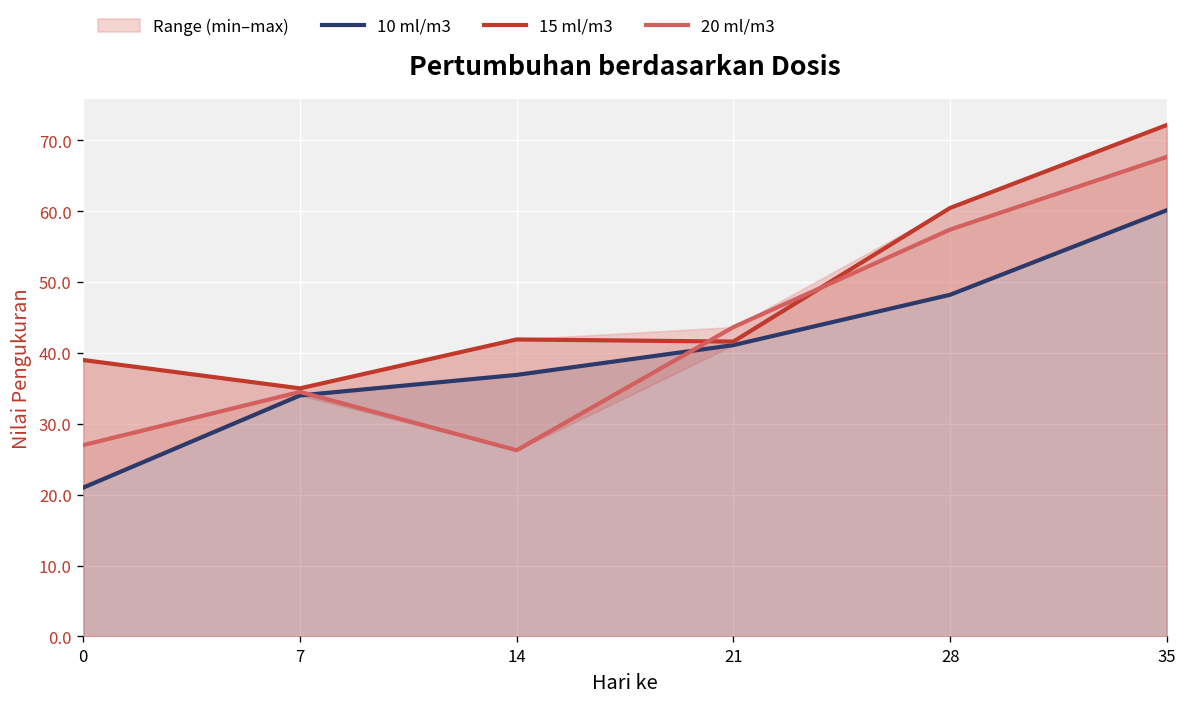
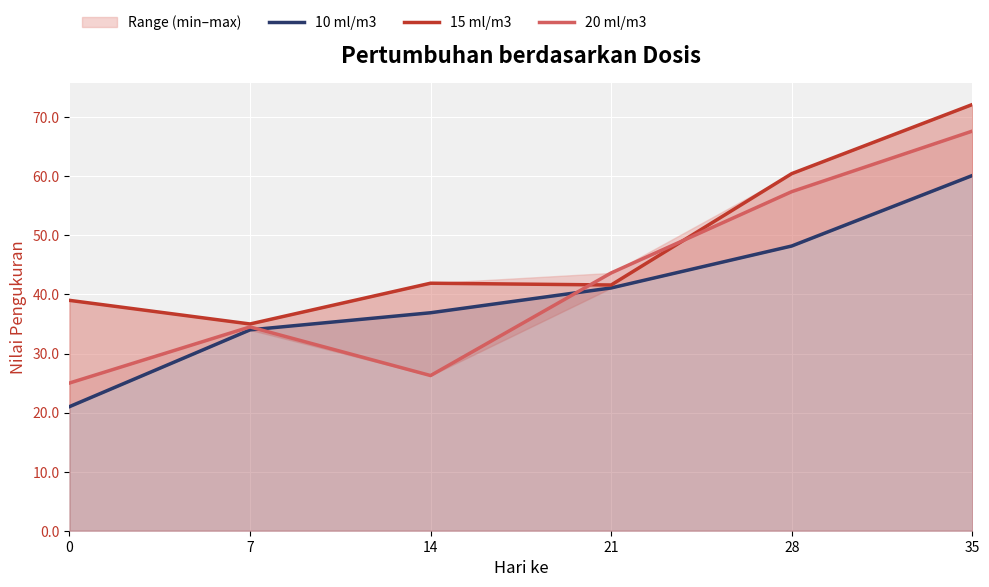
  {
    "10 ml/m3": {
      "0": 21,
      "7": 34,
      "14": 37,
      "21": 41,
      "28": 48,
      "35": 60
    },
    "15 ml/m3": {
      "21": 42
    },
    "20 ml/m3": {
-     "0": 27,
+     "0": 25,
      "7": 35,
      "14": 26,
      "28": 57,
      "35": 68
    }
  }
